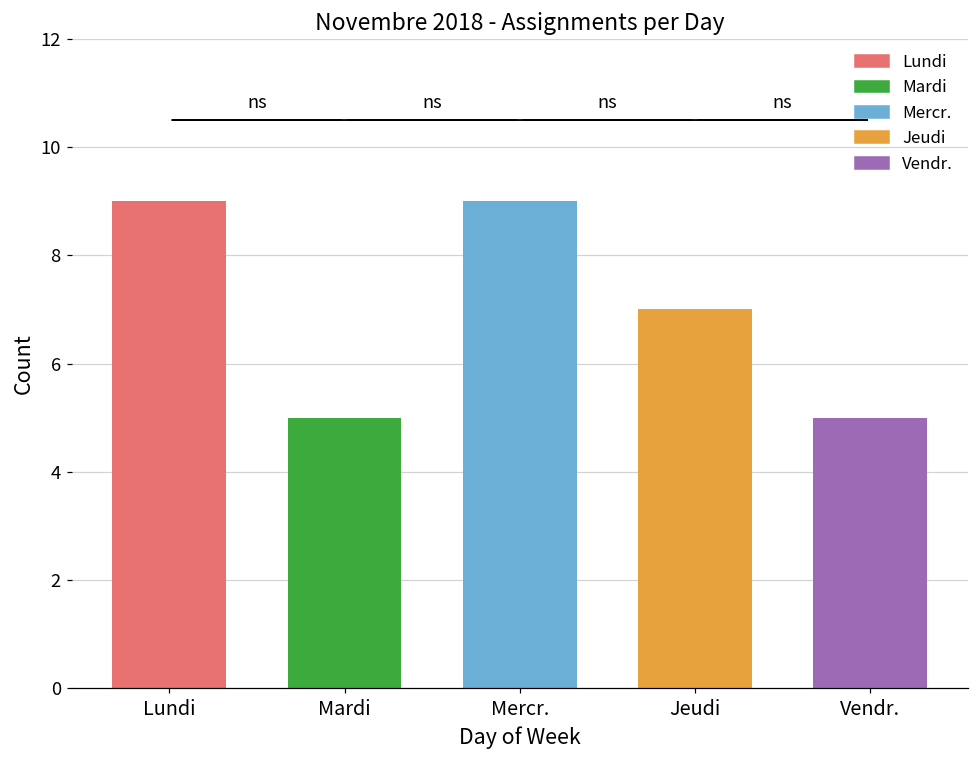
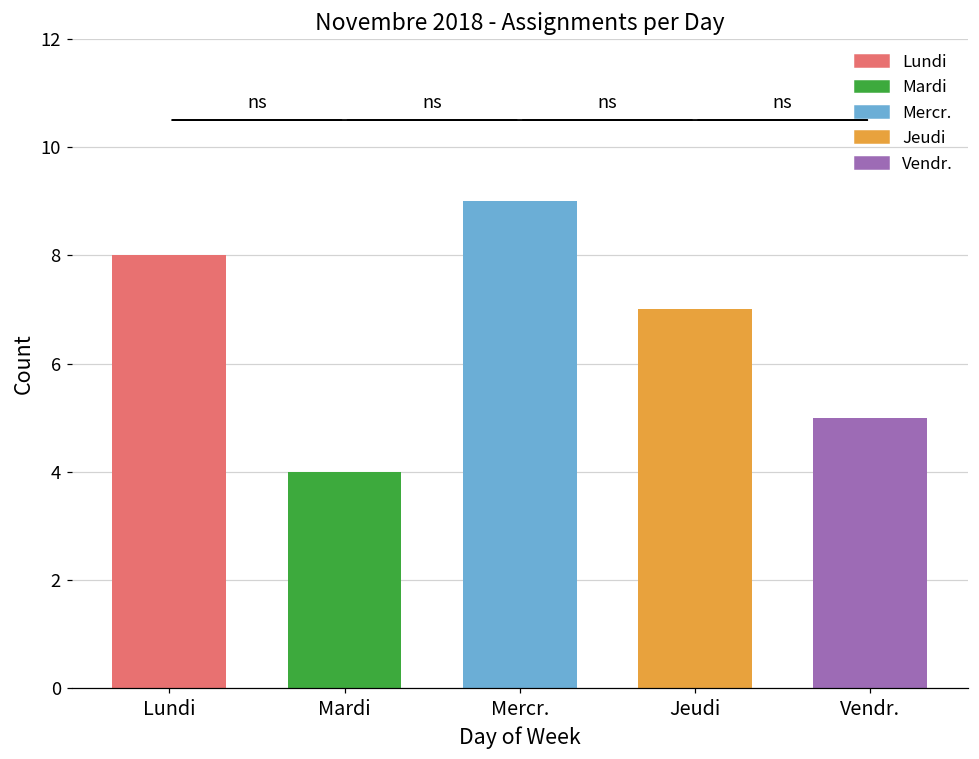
  {
-   "Lundi": 9,
-   "Mardi": 5,
+   "Lundi": 8,
+   "Mardi": 4,
    "Mercr.": 9,
    "Jeudi": 7,
    "Vendr.": 5
  }
